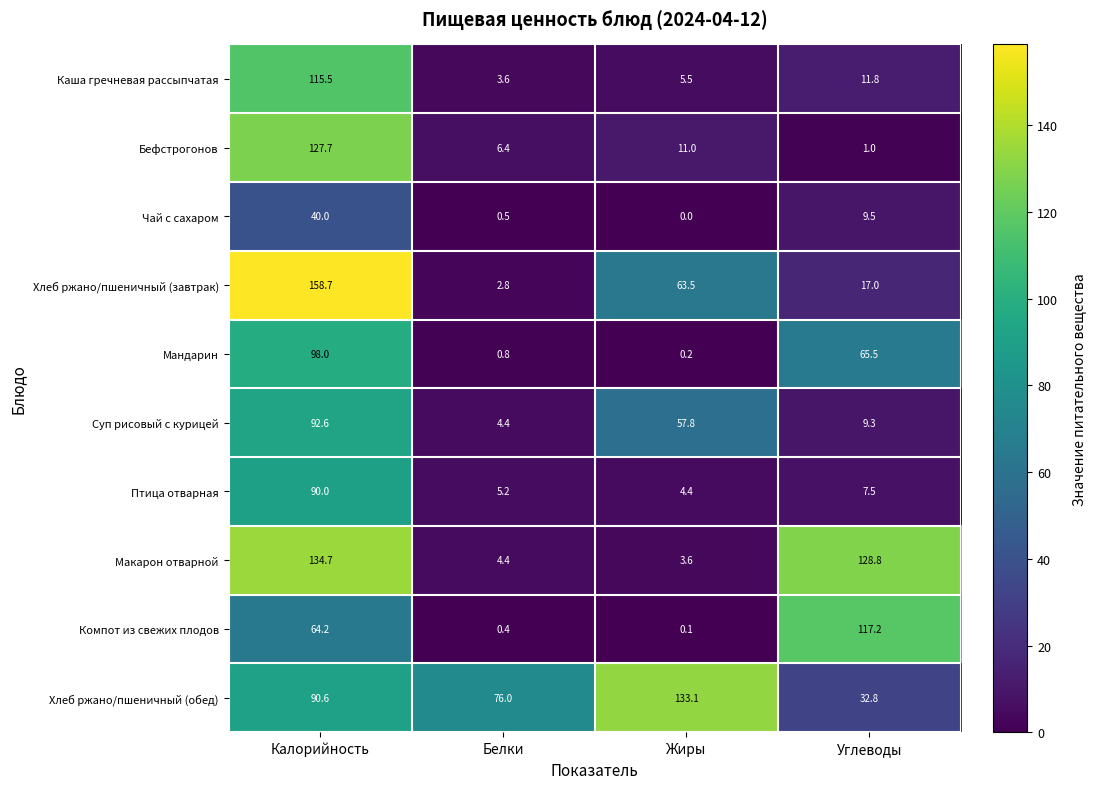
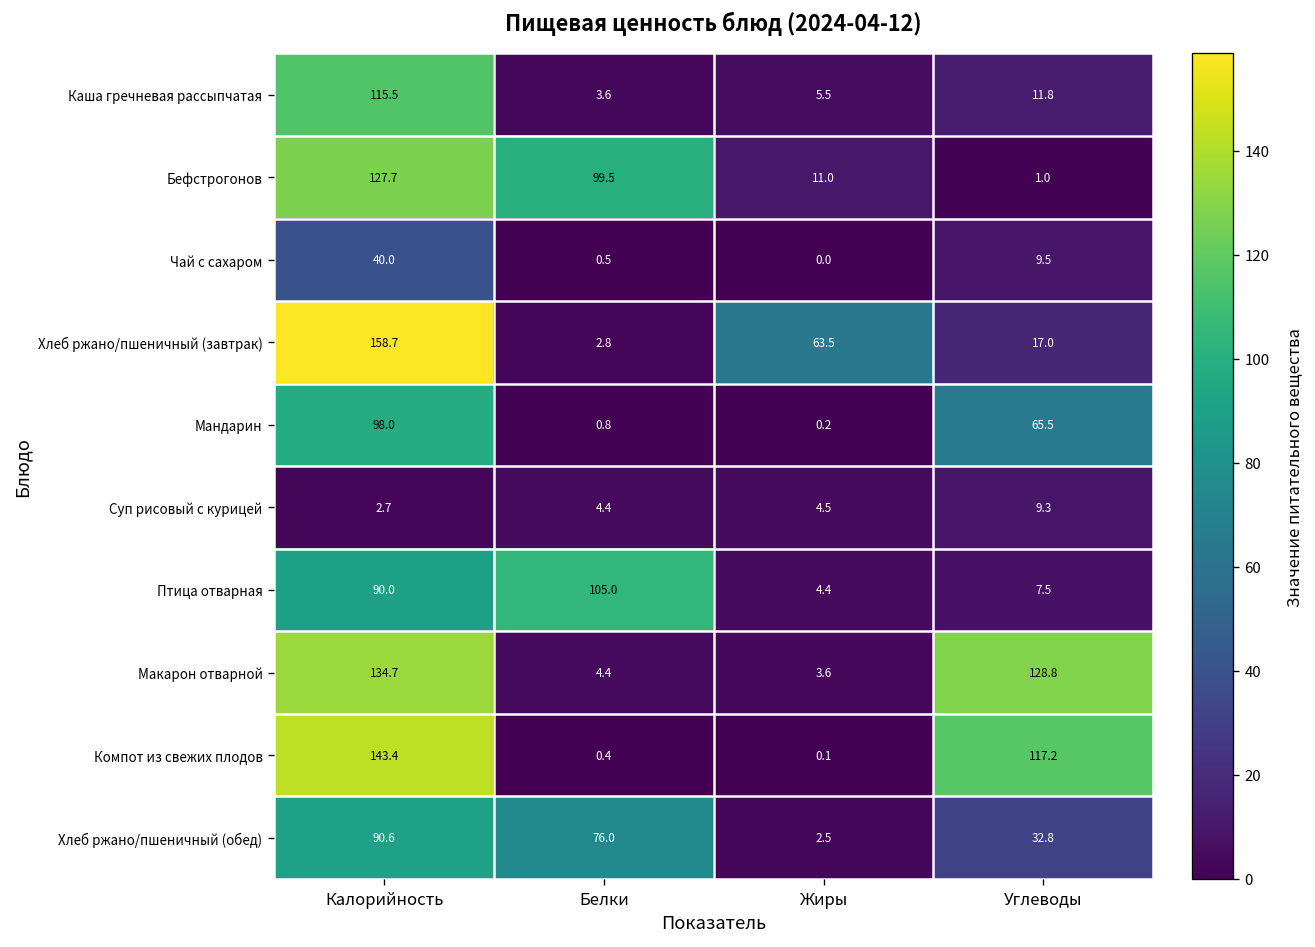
  {
    "Каша гречневая рассыпчатая": {
      "Калорийность": 115.5,
      "Белки": 3.6,
      "Жиры": 5.5,
      "Углеводы": 11.8
    },
    "Бефстрогонов": {
      "Калорийность": 127.7,
-     "Белки": 6.4,
+     "Белки": 99.5,
      "Жиры": 11.0,
      "Углеводы": 1.0
    },
    "Чай с сахаром": {
      "Калорийность": 40.0,
      "Белки": 0.5,
      "Жиры": 0.0,
      "Углеводы": 9.5
    },
    "Хлеб ржано/пшеничный (завтрак)": {
      "Калорийность": 158.7,
      "Белки": 2.8,
      "Жиры": 63.5,
      "Углеводы": 17.0
    },
    "Мандарин": {
      "Калорийность": 98.0,
      "Белки": 0.8,
      "Жиры": 0.2,
      "Углеводы": 65.5
    },
    "Суп рисовый с курицей": {
-     "Калорийность": 92.6,
+     "Калорийность": 2.7,
      "Белки": 4.4,
-     "Жиры": 57.8,
+     "Жиры": 4.5,
      "Углеводы": 9.3
    },
    "Птица отварная": {
      "Калорийность": 90.0,
-     "Белки": 5.2,
+     "Белки": 105.0,
      "Жиры": 4.4,
      "Углеводы": 7.5
    },
    "Макарон отварной": {
      "Калорийность": 134.7,
      "Белки": 4.4,
      "Жиры": 3.6,
      "Углеводы": 128.8
    },
    "Компот из свежих плодов": {
-     "Калорийность": 64.2,
+     "Калорийность": 143.4,
      "Белки": 0.4,
      "Жиры": 0.1,
      "Углеводы": 117.2
    },
    "Хлеб ржано/пшеничный (обед)": {
      "Калорийность": 90.6,
      "Белки": 76.0,
-     "Жиры": 133.1,
+     "Жиры": 2.5,
      "Углеводы": 32.8
    }
  }
